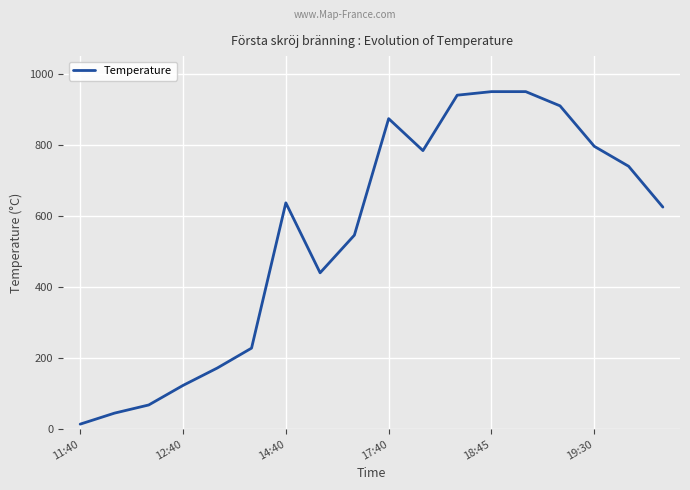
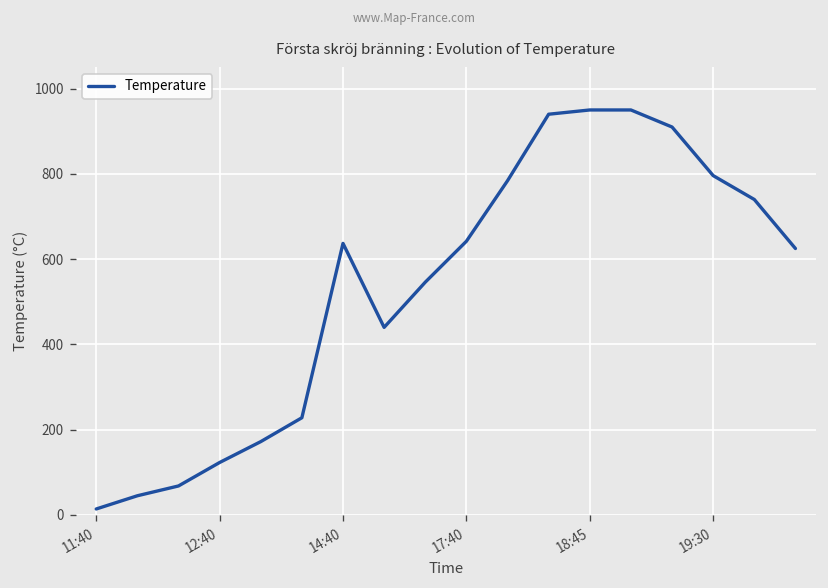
  {
    "11:40": 10,
    "12:40": 120,
    "14:40": 640,
-   "17:40": 870,
+   "17:40": 640,
    "18:45": 950,
    "19:30": 800
  }
